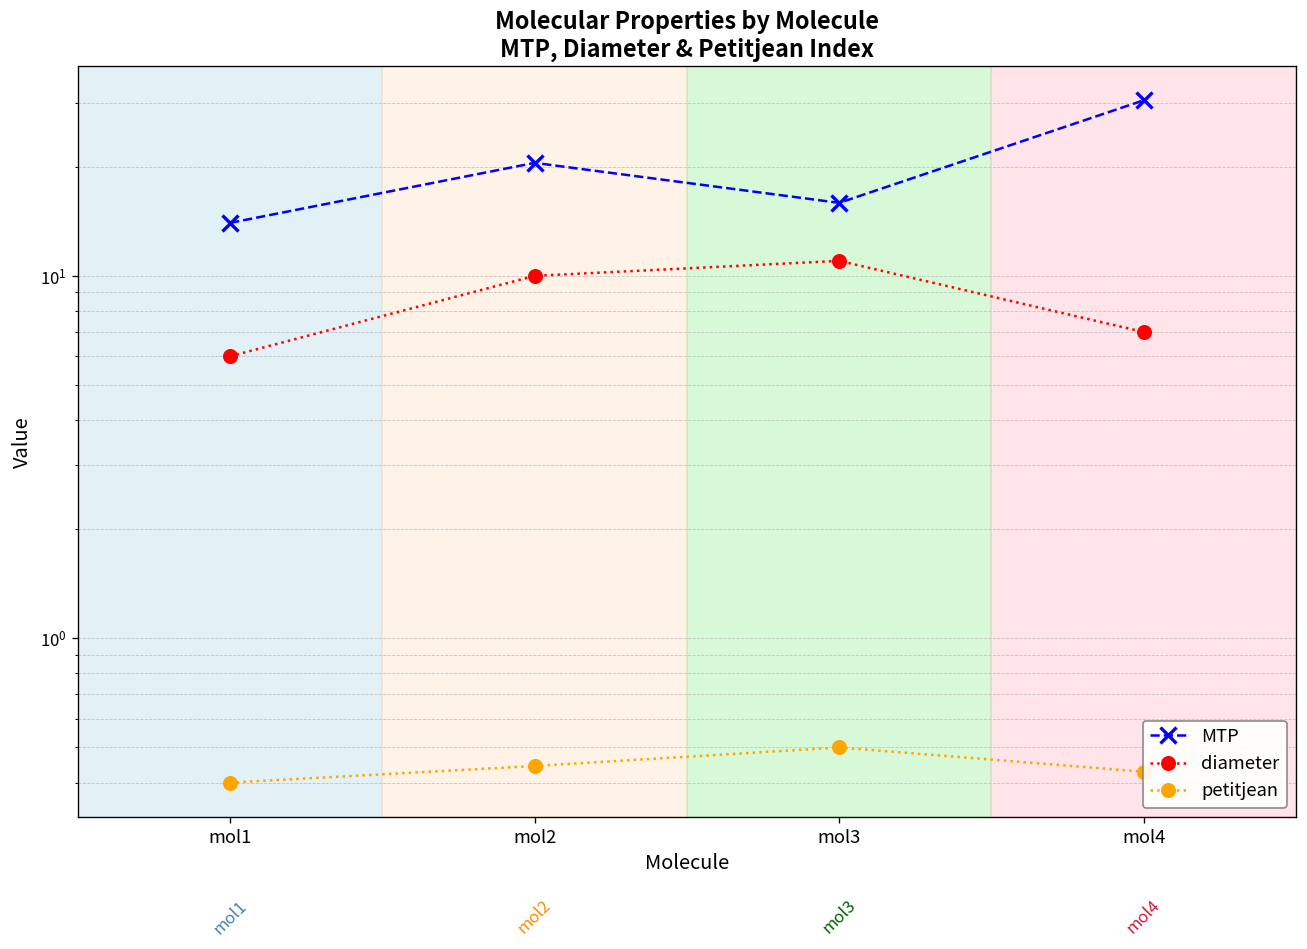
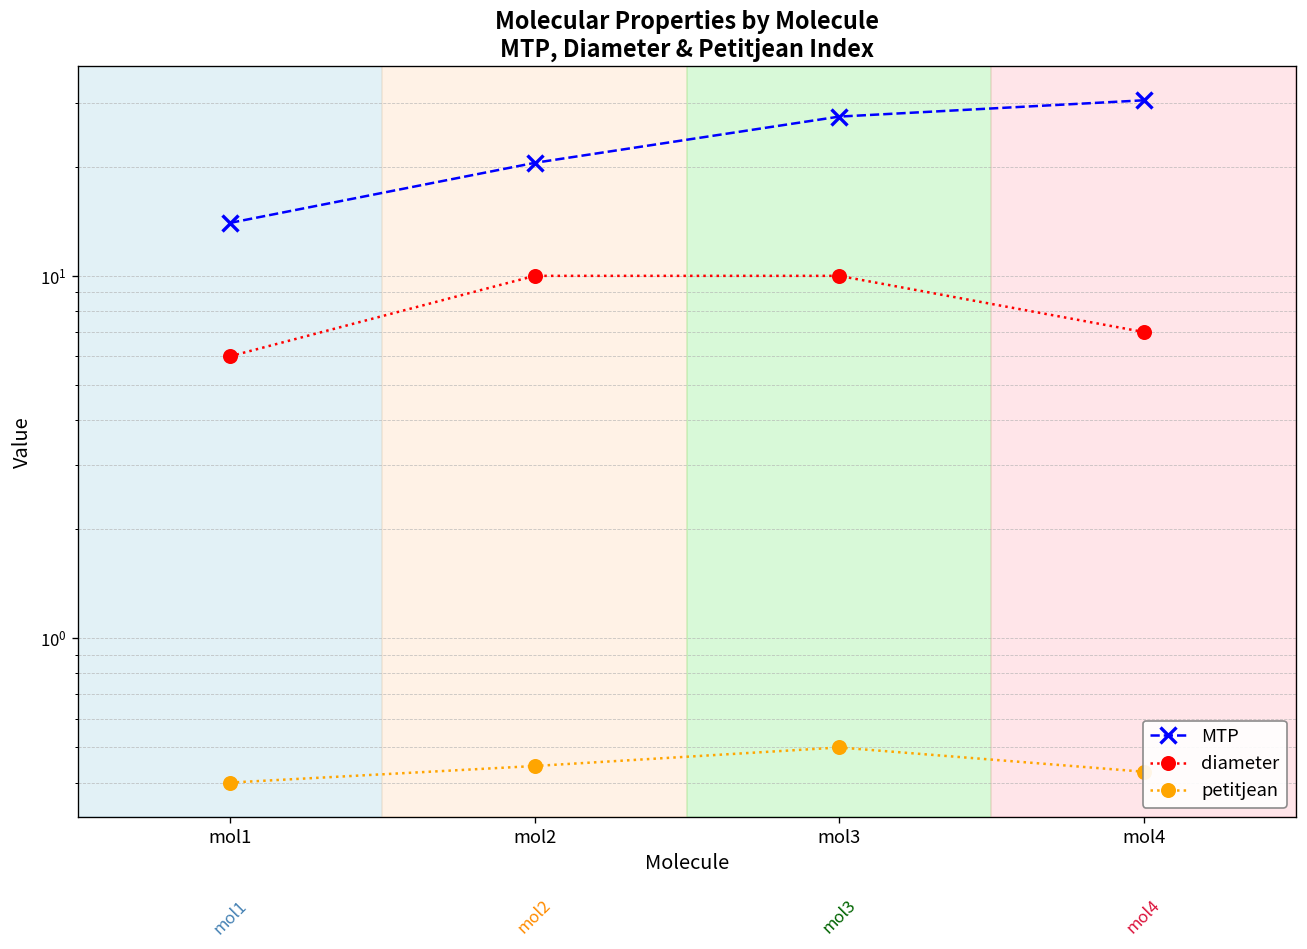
  {
    "MTP": {
      "mol1": 14,
      "mol2": 21,
-     "mol3": 16,
+     "mol3": 28,
      "mol4": 31
    },
    "diameter": {
      "mol1": 6,
      "mol2": 10,
-     "mol3": 11,
+     "mol3": 10,
      "mol4": 7
    },
    "petitjean": {
      "mol1": 0.40,
      "mol2": 0.44,
      "mol3": 0.50
    }
  }
